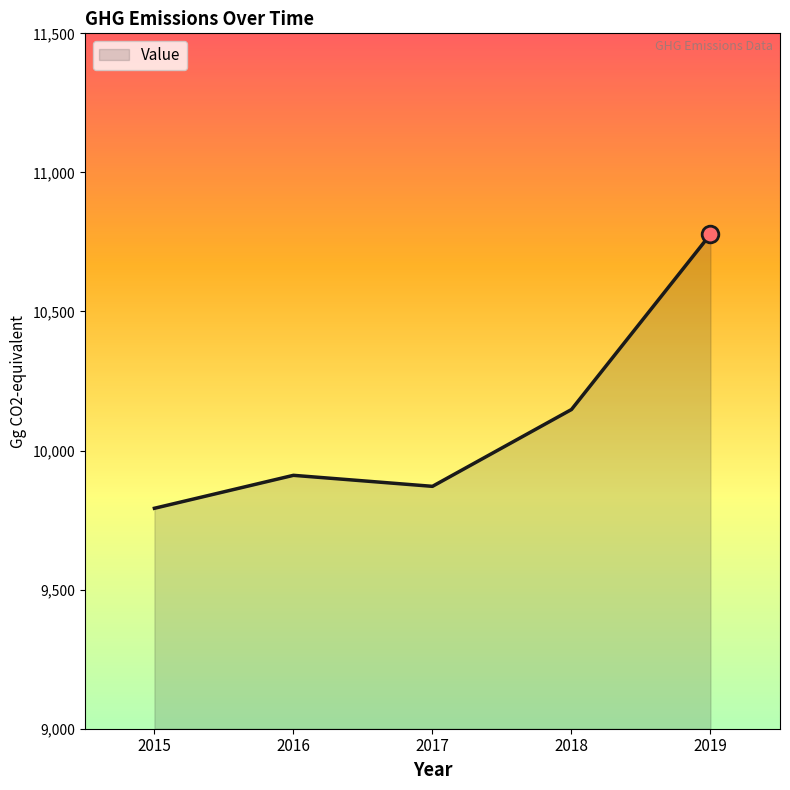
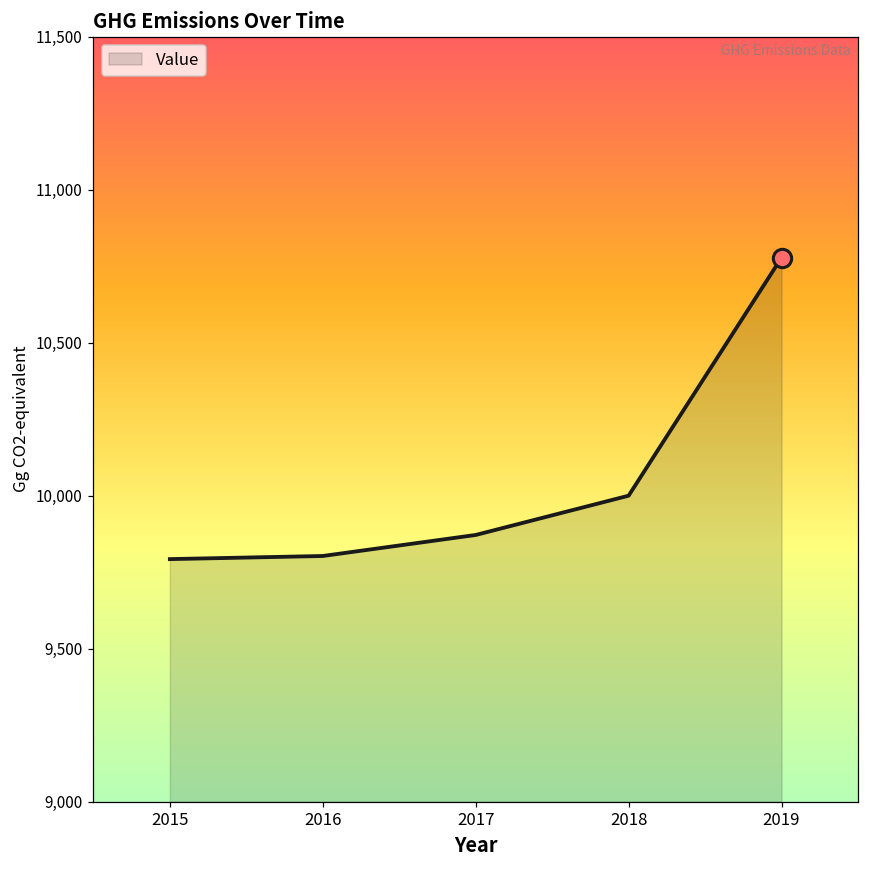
  {
    "Value": {
      "2015": "9,790",
-     "2016": "9,910",
+     "2016": "9,800",
      "2017": "9,870",
-     "2018": "10,150"
+     "2018": "10,000"
    }
  }
